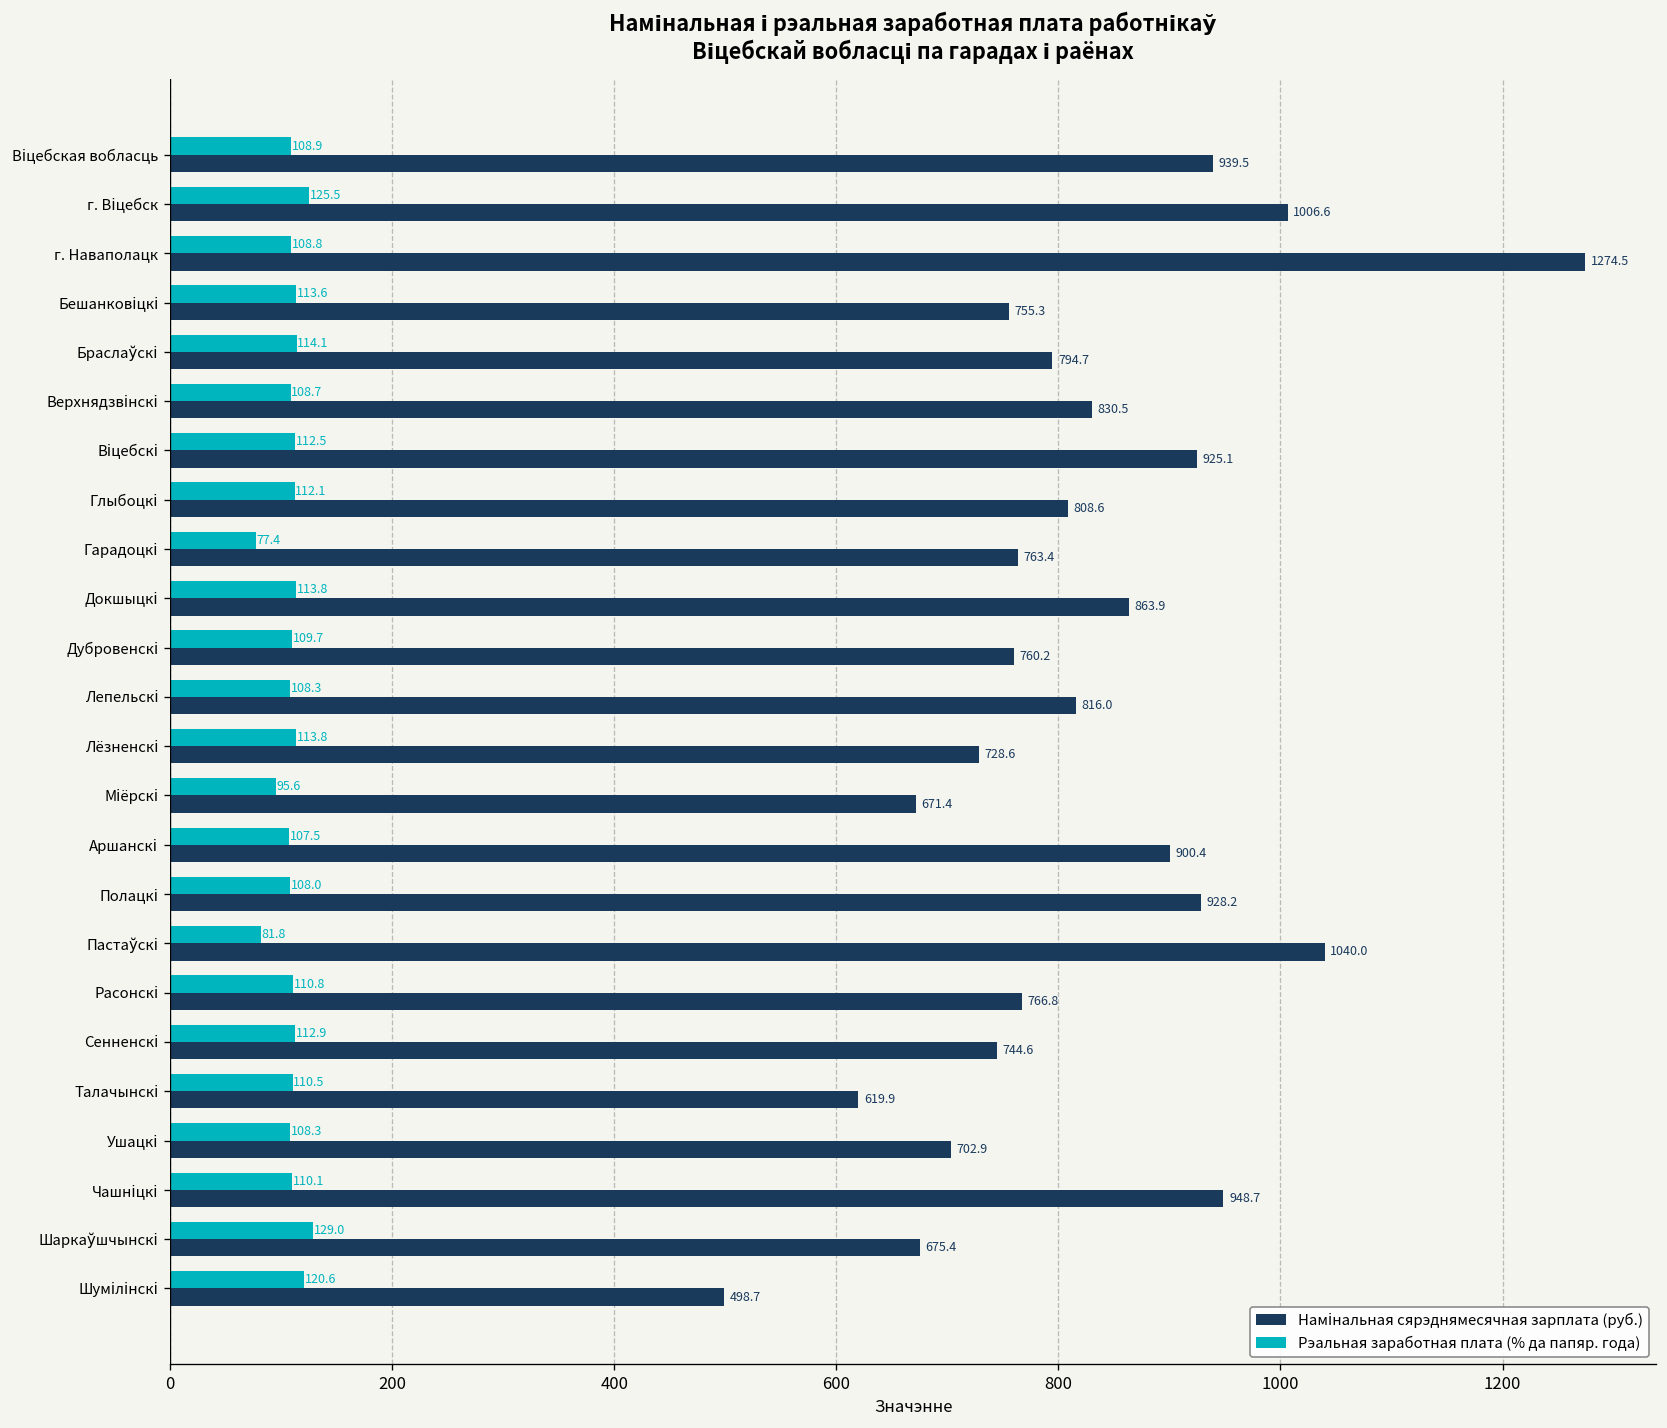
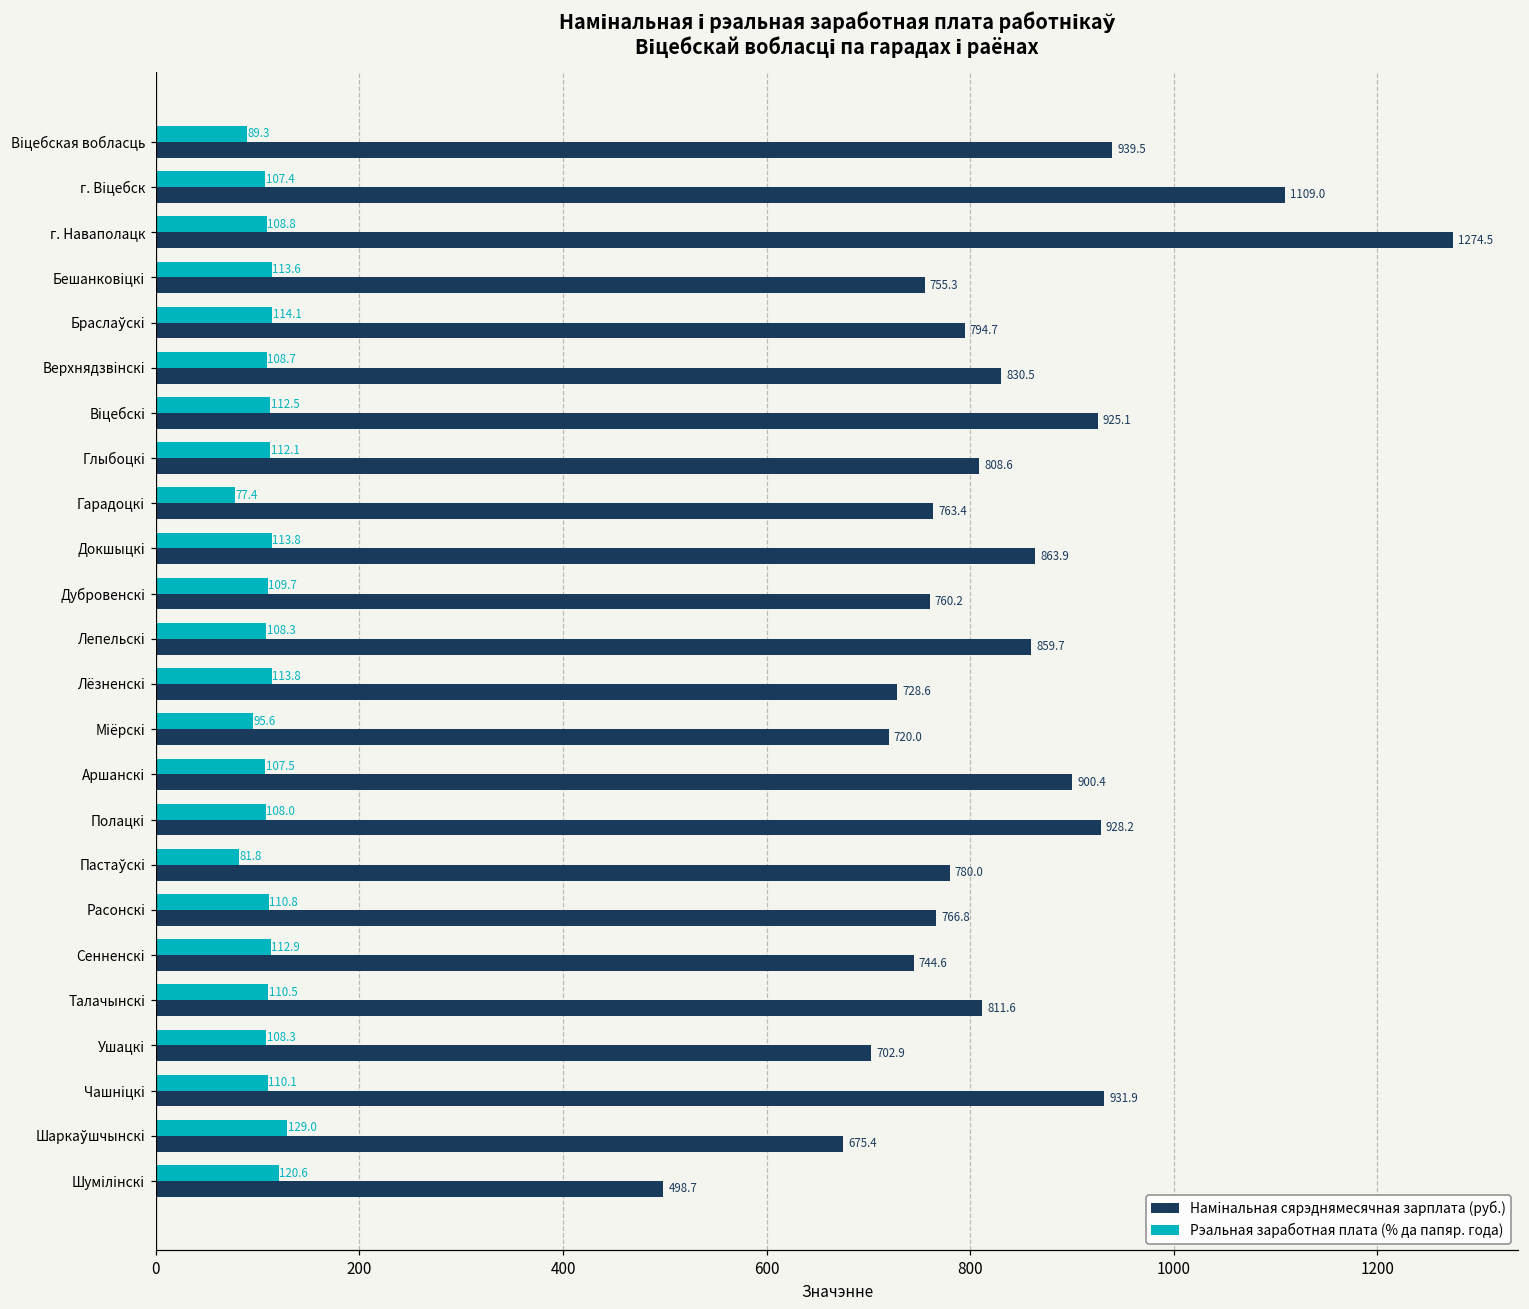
  {
    "Намінальная сярэднямесячная зарплата (руб.)": {
      "Віцебская вобласць": 939.5,
-     "г. Віцебск": 1006.6,
+     "г. Віцебск": 1109.0,
      "г. Наваполацк": 1274.5,
      "Бешанковіцкі": 755.3,
      "Браслаўскі": 794.7,
      "Верхнядзвінскі": 830.5,
      "Віцебскі": 925.1,
      "Глыбоцкі": 808.6,
      "Гарадоцкі": 763.4,
      "Докшыцкі": 863.9,
      "Дубровенскі": 760.2,
-     "Лепельскі": 816.0,
+     "Лепельскі": 859.7,
      "Лёзненскі": 728.6,
-     "Міёрскі": 671.4,
+     "Міёрскі": 720.0,
      "Аршанскі": 900.4,
      "Полацкі": 928.2,
-     "Пастаўскі": 1040.0,
+     "Пастаўскі": 780.0,
      "Расонскі": 766.8,
      "Сенненскі": 744.6,
-     "Талачынскі": 619.9,
+     "Талачынскі": 811.6,
      "Ушацкі": 702.9,
-     "Чашніцкі": 948.7,
+     "Чашніцкі": 931.9,
      "Шаркаўшчынскі": 675.4,
      "Шумілінскі": 498.7
    },
    "Рэальная заработная плата (% да папяр. года)": {
-     "Віцебская вобласць": 108.9,
-     "г. Віцебск": 125.5,
+     "Віцебская вобласць": 89.3,
+     "г. Віцебск": 107.4,
      "г. Наваполацк": 108.8,
      "Бешанковіцкі": 113.6,
      "Браслаўскі": 114.1,
      "Верхнядзвінскі": 108.7,
      "Віцебскі": 112.5,
      "Глыбоцкі": 112.1,
      "Гарадоцкі": 77.4,
      "Докшыцкі": 113.8,
      "Дубровенскі": 109.7,
      "Лепельскі": 108.3,
      "Лёзненскі": 113.8,
      "Міёрскі": 95.6,
      "Аршанскі": 107.5,
      "Полацкі": 108.0,
      "Пастаўскі": 81.8,
      "Расонскі": 110.8,
      "Сенненскі": 112.9,
      "Талачынскі": 110.5,
      "Ушацкі": 108.3,
      "Чашніцкі": 110.1,
      "Шаркаўшчынскі": 129.0,
      "Шумілінскі": 120.6
    }
  }
